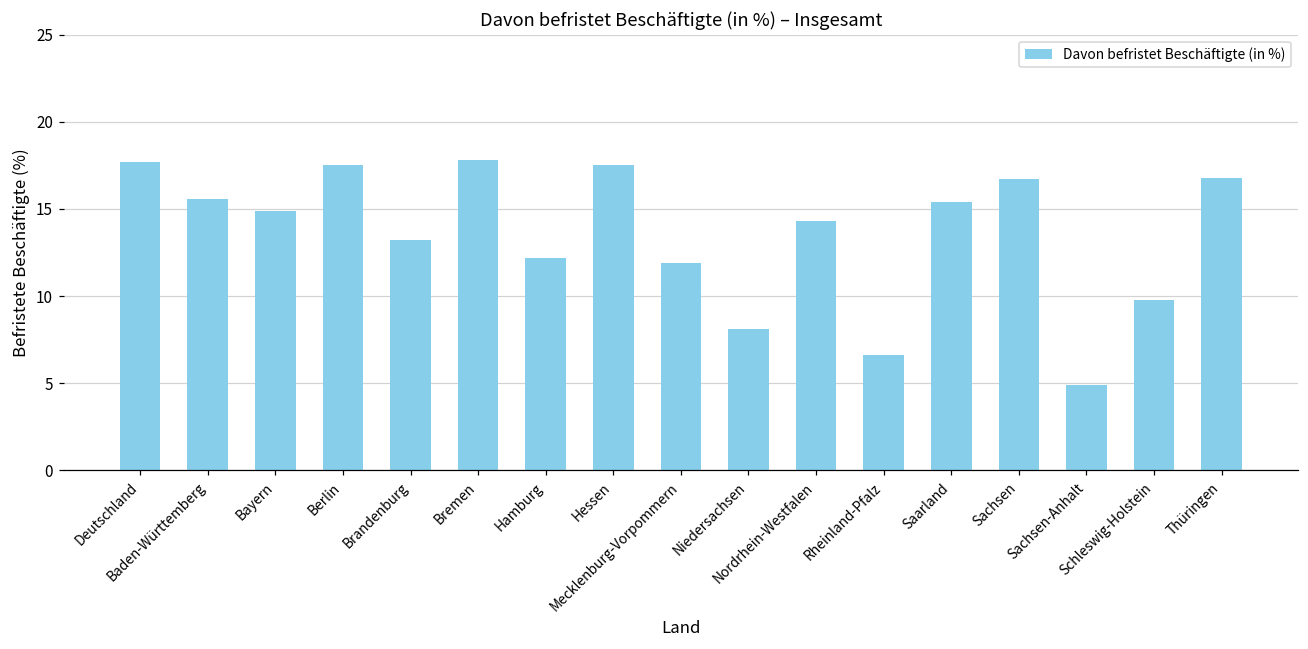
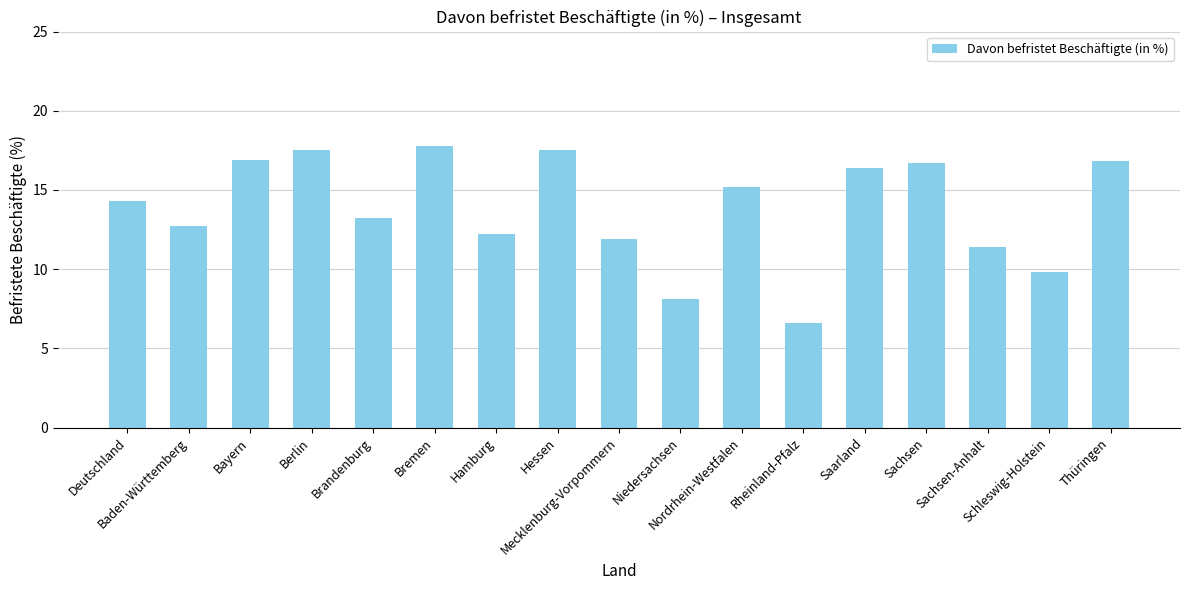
  {
-   "Deutschland": 17.7,
-   "Baden-Württemberg": 15.6,
-   "Bayern": 14.9,
+   "Deutschland": 14.3,
+   "Baden-Württemberg": 12.7,
+   "Bayern": 16.9,
    "Berlin": 17.5,
    "Brandenburg": 13.2,
    "Bremen": 17.8,
    "Hamburg": 12.2,
    "Hessen": 17.5,
    "Mecklenburg-Vorpommern": 11.9,
    "Niedersachsen": 8.1,
-   "Nordrhein-Westfalen": 14.3,
+   "Nordrhein-Westfalen": 15.2,
    "Rheinland-Pfalz": 6.6,
-   "Saarland": 15.4,
+   "Saarland": 16.4,
    "Sachsen": 16.7,
-   "Sachsen-Anhalt": 4.9,
+   "Sachsen-Anhalt": 11.4,
    "Schleswig-Holstein": 9.8,
    "Thüringen": 16.8
  }
